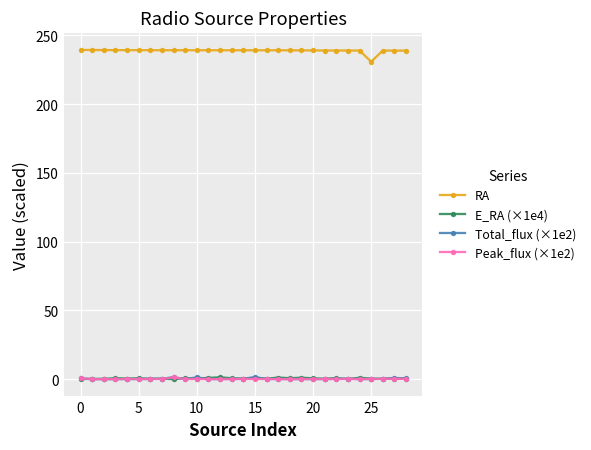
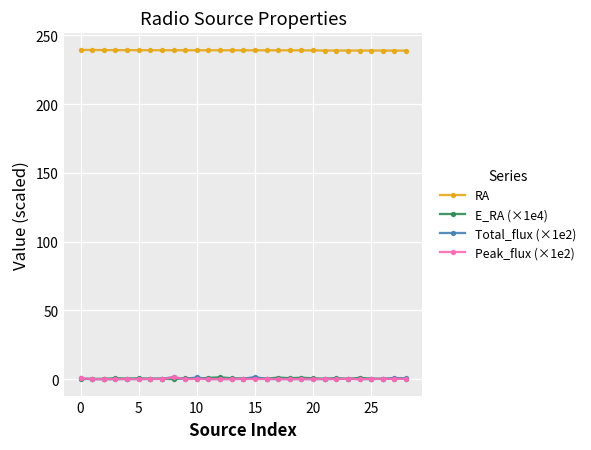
  {
    "RA": {
      "0": 239,
      "5": 239,
      "10": 239,
      "15": 239,
      "20": 239,
-     "25": 231
+     "25": 239
    }
  }
